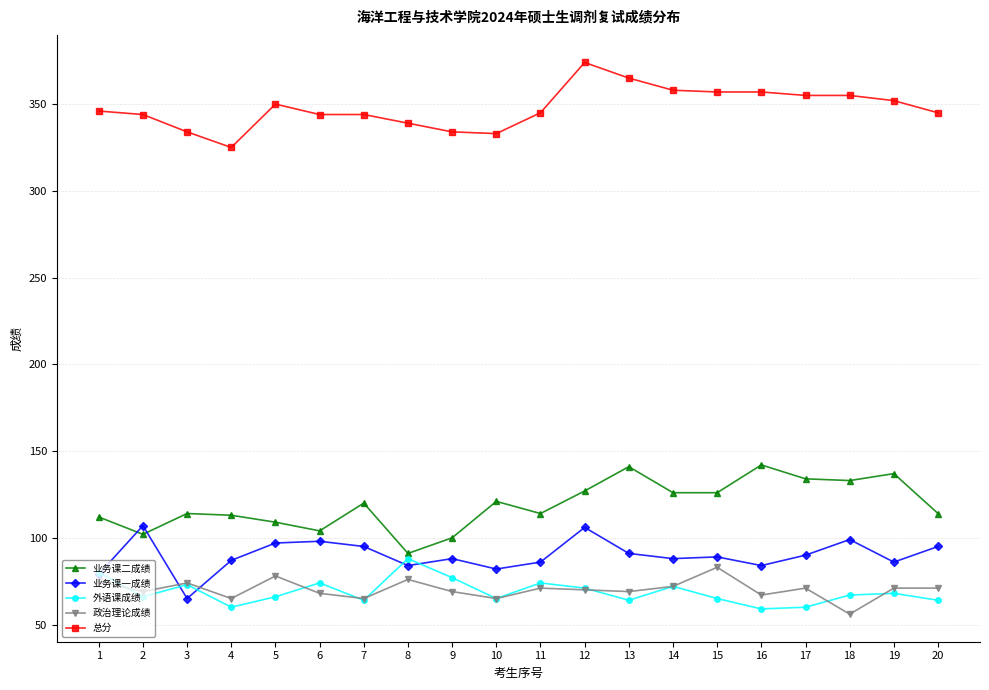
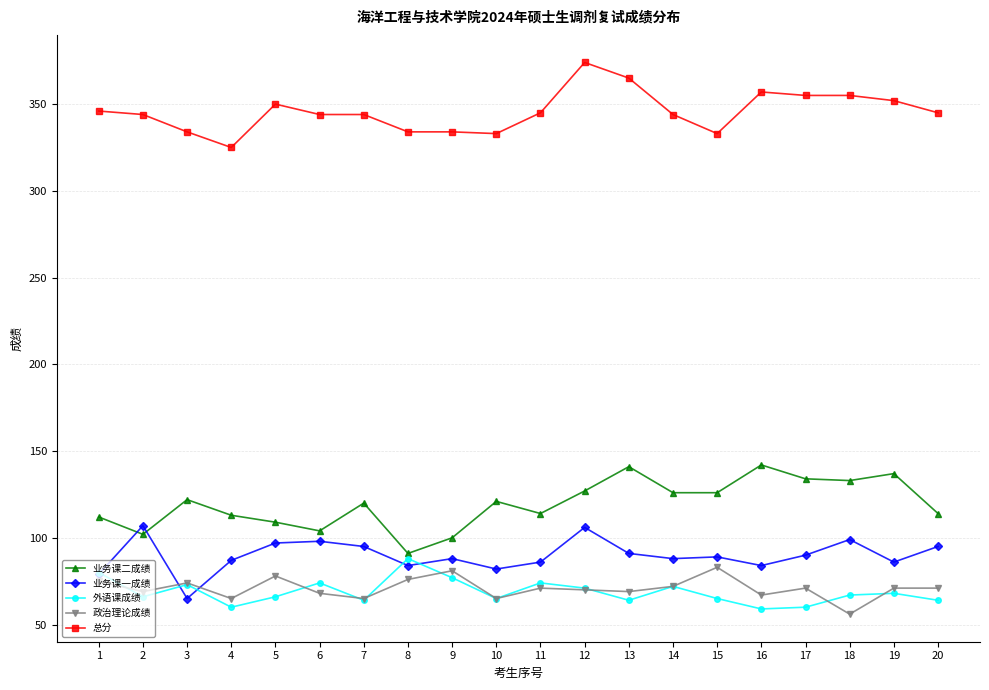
  {
    "业务课二成绩": {
      "1": 112,
      "2": 102,
-     "3": 114,
+     "3": 122,
      "4": 113,
      "5": 109,
      "6": 104,
      "7": 120,
      "8": 91,
      "9": 100,
      "10": 121,
      "11": 114,
      "12": 127,
      "13": 141,
      "14": 126,
      "15": 126,
      "16": 142,
      "17": 134,
      "18": 133,
      "19": 137,
      "20": 114
    },
    "业务课一成绩": {
      "2": 107,
      "3": 65,
      "4": 87,
      "5": 97,
      "6": 98,
      "7": 95,
      "8": 84,
      "9": 88,
      "10": 82,
      "11": 86,
      "12": 106,
      "13": 91,
      "14": 88,
      "15": 89,
      "16": 84,
      "17": 90,
      "18": 99,
      "19": 86,
      "20": 95
    },
    "外语课成绩": {
      "4": 60,
      "5": 66,
      "6": 74,
      "8": 88,
      "9": 77,
      "11": 74,
      "13": 64,
      "15": 65,
      "16": 59,
      "17": 60,
      "18": 67,
      "19": 68,
      "20": 64
    },
    "政治理论成绩": {
      "4": 65,
      "5": 78,
      "6": 68,
      "8": 76,
-     "9": 69,
+     "9": 81,
      "11": 71,
      "13": 69,
      "15": 83,
      "16": 67,
      "17": 71,
      "18": 56,
      "19": 71,
      "20": 71
    },
    "总分": {
      "1": 346,
      "2": 344,
      "3": 334,
      "4": 325,
      "5": 350,
      "6": 344,
      "7": 344,
-     "8": 339,
+     "8": 334,
      "9": 334,
      "10": 333,
      "11": 345,
      "12": 374,
      "13": 365,
-     "14": 358,
-     "15": 357,
+     "14": 344,
+     "15": 333,
      "16": 357,
      "17": 355,
      "18": 355,
      "19": 352,
      "20": 345
    }
  }
